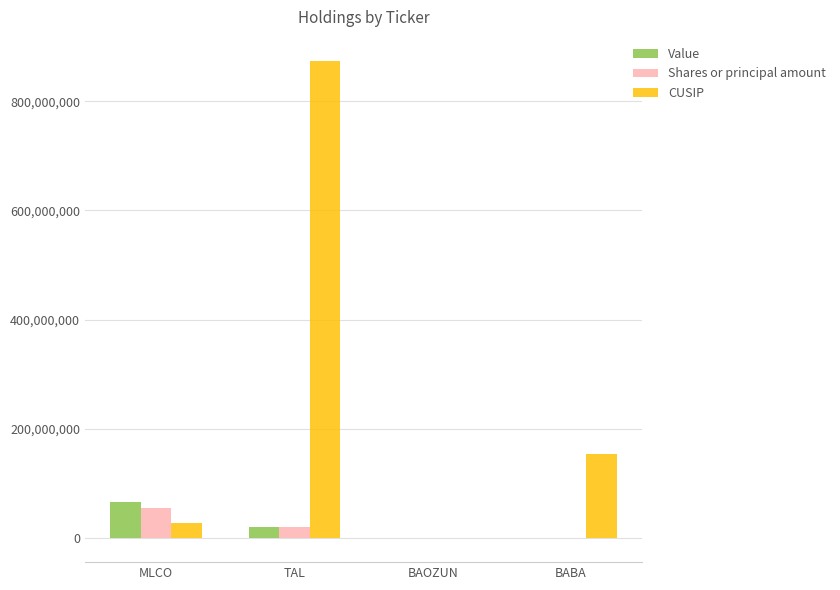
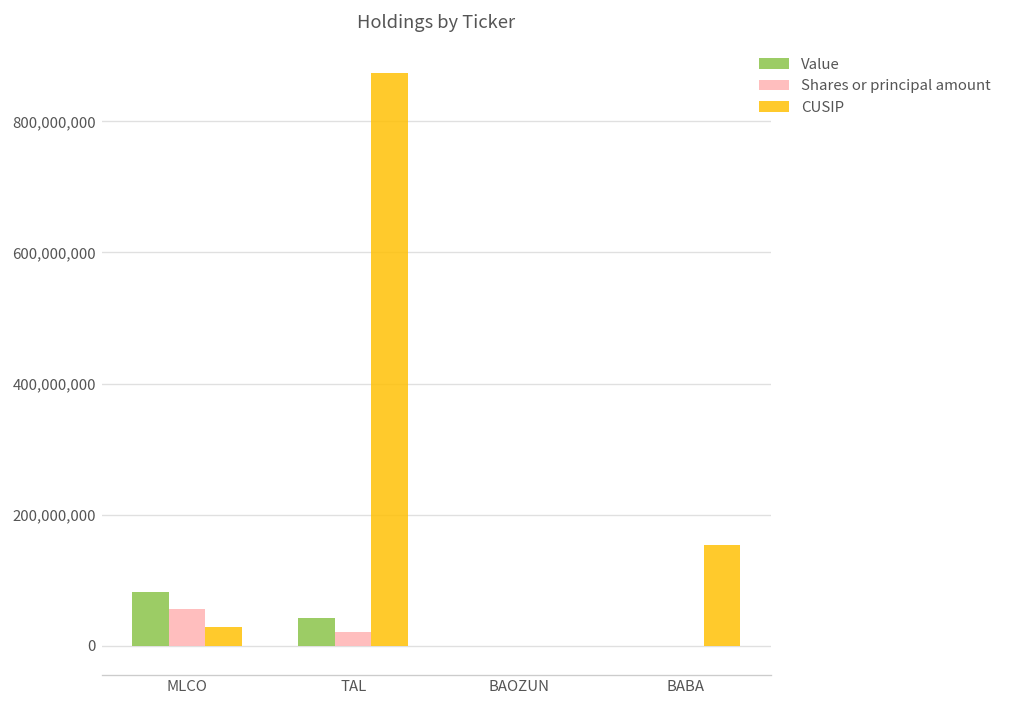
  {
    "Value": {
-     "MLCO": "70,000,000",
-     "TAL": "20,000,000",
+     "MLCO": "80,000,000",
+     "TAL": "40,000,000",
      "BAOZUN": "0",
      "BABA": "0"
    },
    "Shares or principal amount": {
      "MLCO": "60,000,000",
      "TAL": "20,000,000"
    },
    "CUSIP": {
      "MLCO": "30,000,000",
      "TAL": "870,000,000",
      "BAOZUN": "0",
      "BABA": "150,000,000"
    }
  }
